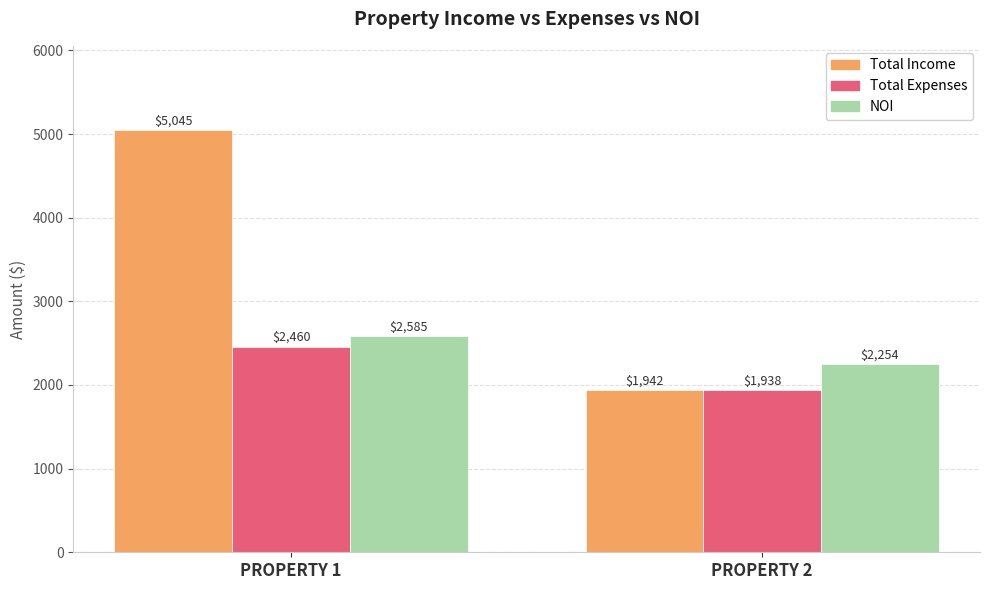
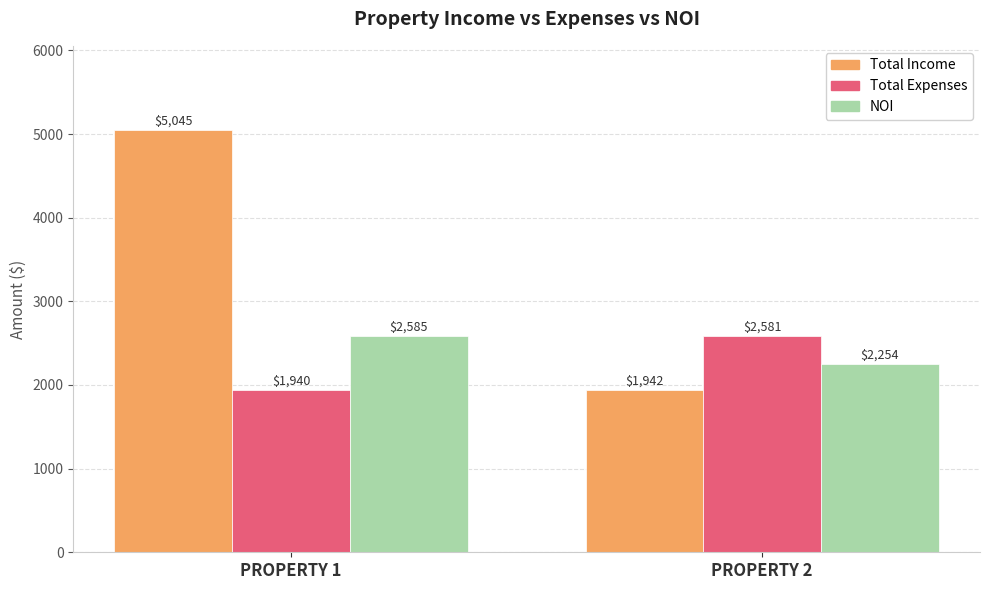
  {
    "Total Income": {
      "PROPERTY 1": "$5,045",
      "PROPERTY 2": "$1,942"
    },
    "Total Expenses": {
-     "PROPERTY 1": "$2,460",
-     "PROPERTY 2": "$1,938"
+     "PROPERTY 1": "$1,940",
+     "PROPERTY 2": "$2,581"
    },
    "NOI": {
      "PROPERTY 1": "$2,585",
      "PROPERTY 2": "$2,254"
    }
  }
